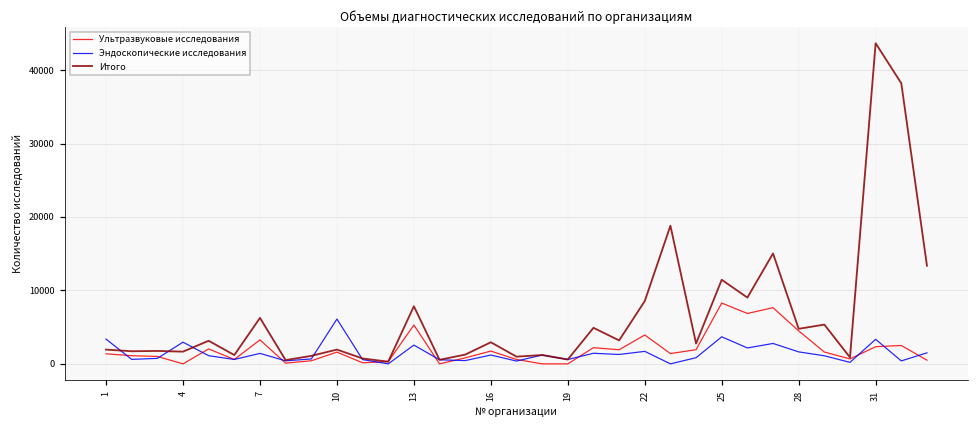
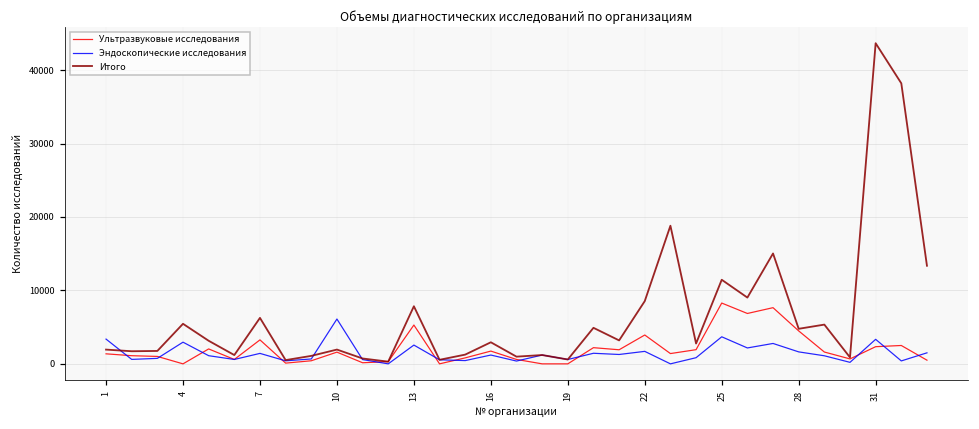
  {
    "Ультразвуковые исследования": {
      "1": 1000,
      "4": 0,
      "7": 3000,
      "13": 5000,
      "16": 2000,
      "19": 0,
      "22": 4000,
      "25": 8000,
      "31": 2000
    },
    "Эндоскопические исследования": {
      "1": 3000,
      "4": 3000,
      "7": 1000,
      "10": 6000,
      "13": 3000,
      "16": 1000,
      "22": 2000,
      "25": 4000,
      "28": 2000,
      "31": 3000
    },
    "Итого": {
      "1": 2000,
-     "4": 2000,
+     "4": 5000,
      "7": 6000,
      "13": 8000,
      "16": 3000,
      "22": 9000,
      "25": 11000,
      "31": 44000
    }
  }
